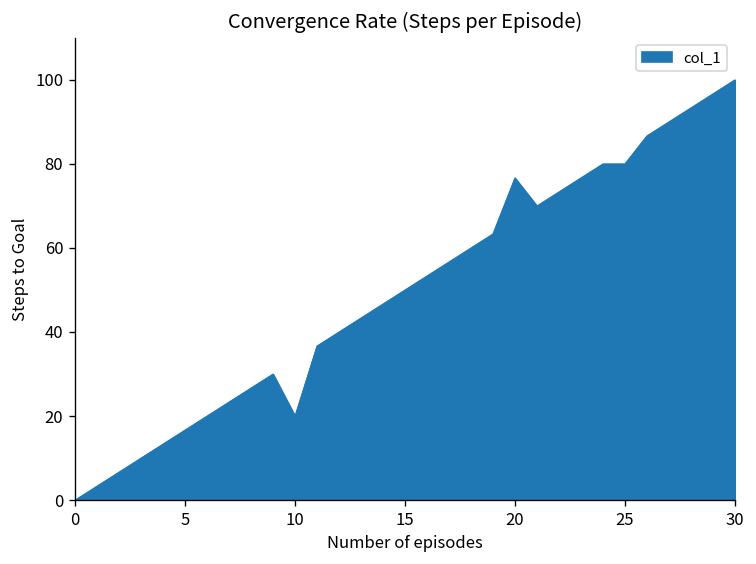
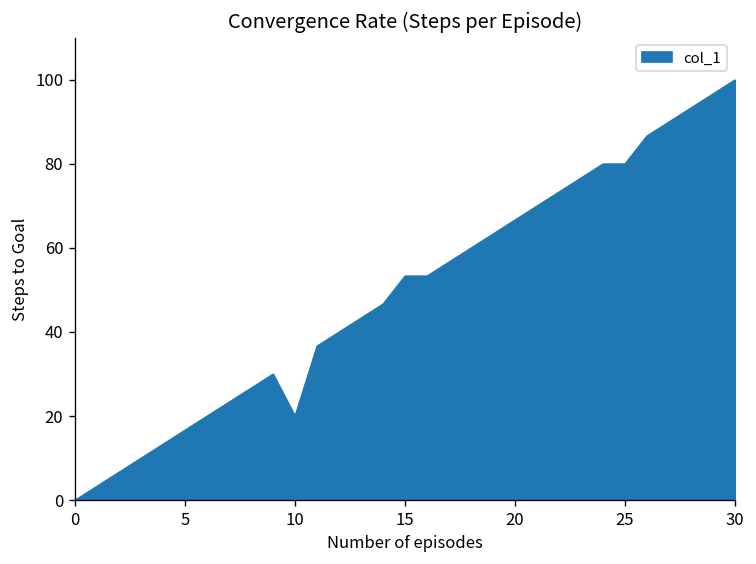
  {
    "0": 0,
    "5": 17,
    "10": 20,
-   "15": 50,
-   "20": 77,
+   "15": 53,
+   "20": 67,
    "25": 80,
    "30": 100
  }
